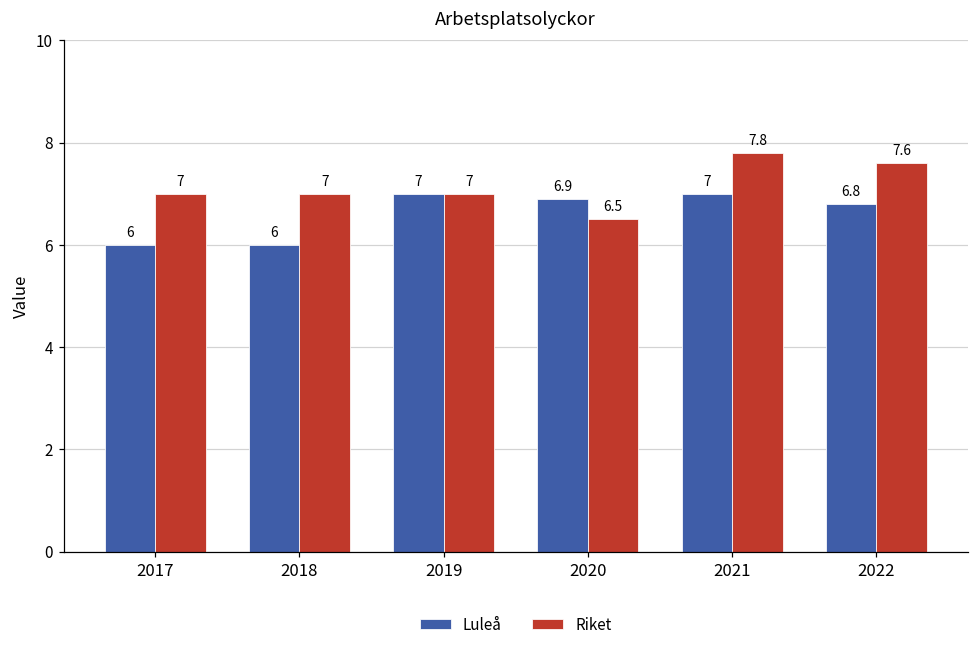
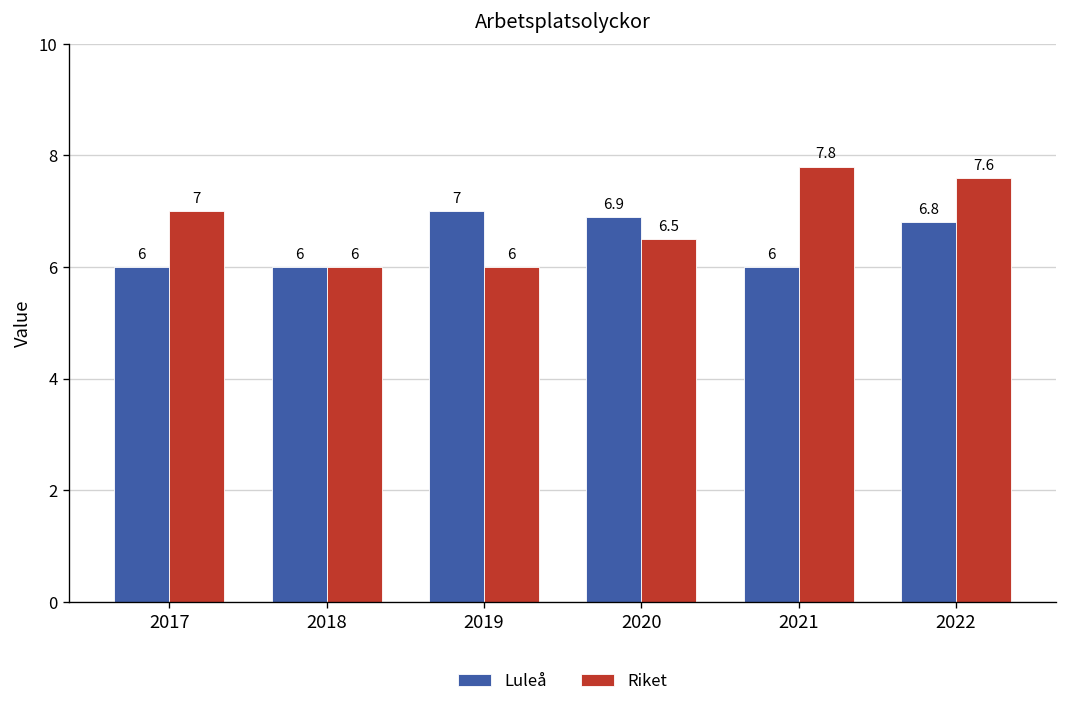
  {
    "Luleå": {
      "2017": 6,
      "2018": 6,
      "2019": 7,
      "2020": 6.9,
-     "2021": 7,
+     "2021": 6,
      "2022": 6.8
    },
    "Riket": {
      "2017": 7,
-     "2018": 7,
-     "2019": 7,
+     "2018": 6,
+     "2019": 6,
      "2020": 6.5,
      "2021": 7.8,
      "2022": 7.6
    }
  }
